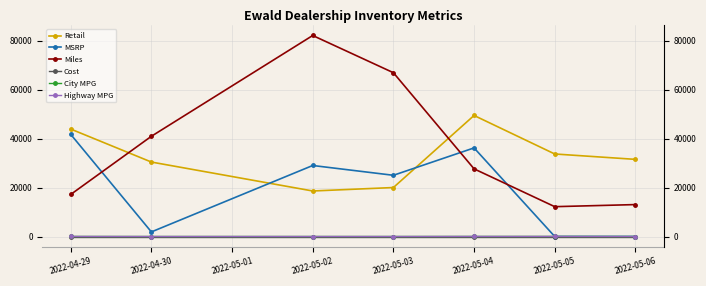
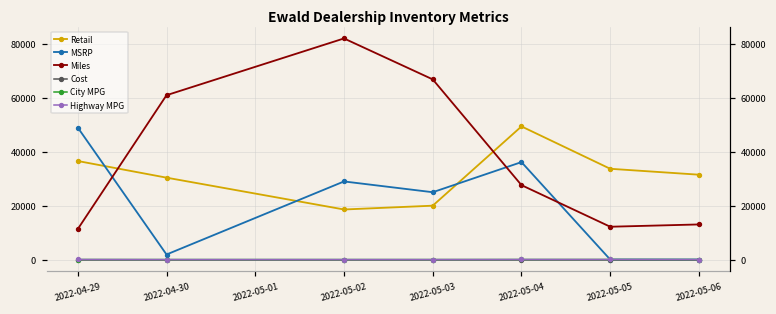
  {
    "Retail": {
-     "2022-04-29": 44000,
+     "2022-04-29": 37000,
      "2022-04-30": 30000,
      "2022-05-02": 19000,
      "2022-05-03": 20000,
      "2022-05-04": 49000,
      "2022-05-05": 34000,
      "2022-05-06": 32000
    },
    "MSRP": {
-     "2022-04-29": 42000,
+     "2022-04-29": 49000,
      "2022-04-30": 2000,
      "2022-05-02": 29000,
      "2022-05-03": 25000,
      "2022-05-04": 36000
    },
    "Miles": {
-     "2022-04-29": 17000,
-     "2022-04-30": 41000,
+     "2022-04-29": 11000,
+     "2022-04-30": 61000,
      "2022-05-02": 82000,
      "2022-05-03": 67000,
      "2022-05-04": 28000,
      "2022-05-05": 12000,
      "2022-05-06": 13000
    }
  }
